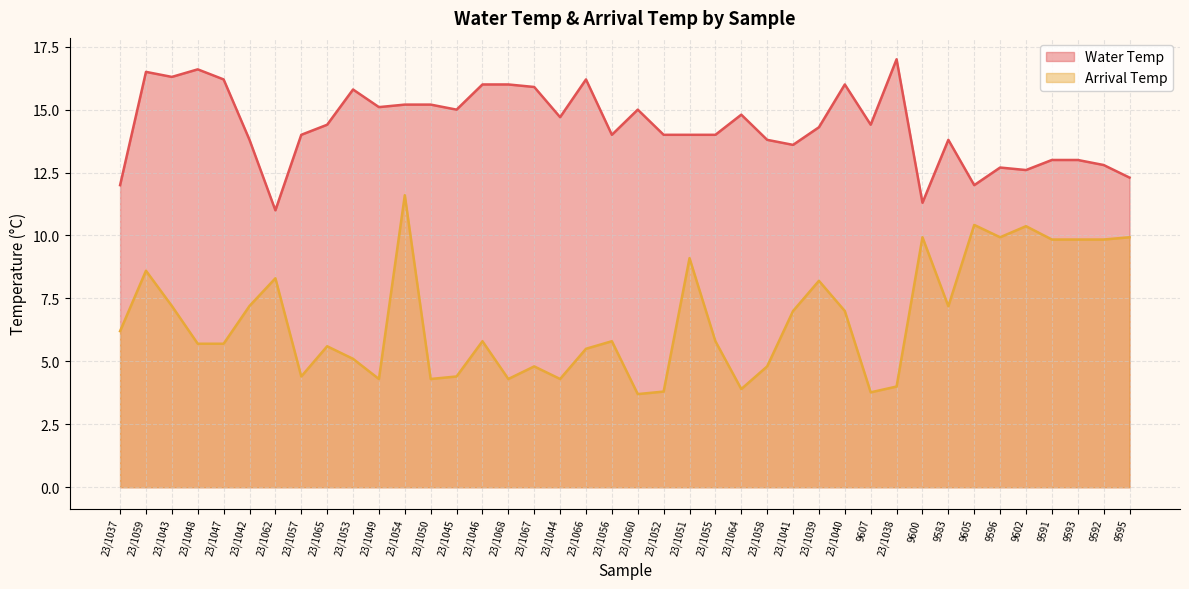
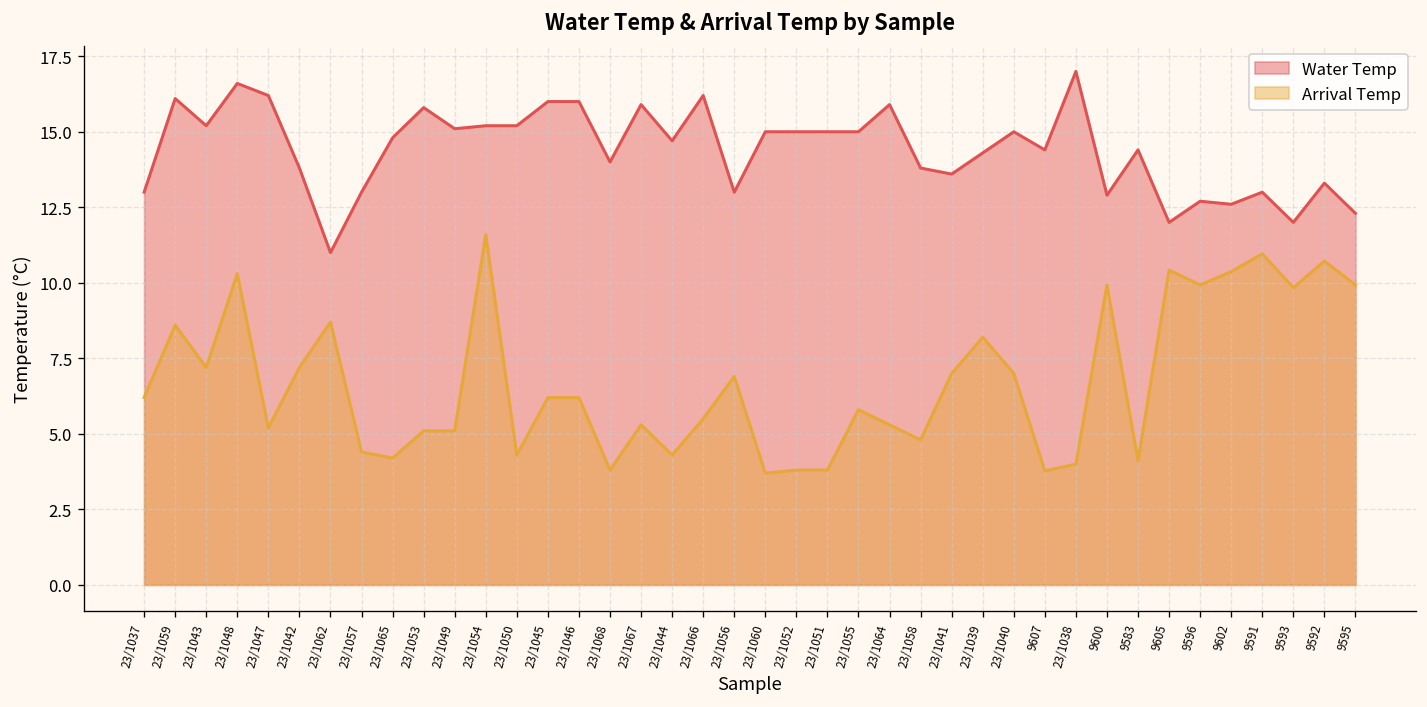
  {
    "Water Temp": {
-     "23/1037": 12,
-     "23/1059": 16.5,
-     "23/1043": 16.3,
+     "23/1037": 13,
+     "23/1059": 16.1,
+     "23/1043": 15.2,
      "23/1048": 16.6,
      "23/1047": 16.2,
      "23/1042": 13.8,
      "23/1062": 11.0,
-     "23/1057": 14,
-     "23/1065": 14.4,
+     "23/1057": 13,
+     "23/1065": 14.8,
      "23/1053": 15.8,
      "23/1049": 15.1,
      "23/1054": 15.2,
      "23/1050": 15.2,
-     "23/1045": 15,
+     "23/1045": 16,
      "23/1046": 16.0,
-     "23/1068": 16,
+     "23/1068": 14,
      "23/1067": 15.9,
      "23/1044": 14.7,
      "23/1066": 16.2,
-     "23/1056": 14,
+     "23/1056": 13,
      "23/1060": 15.0,
-     "23/1052": 14,
-     "23/1051": 14,
-     "23/1055": 14,
-     "23/1064": 14.8,
+     "23/1052": 15,
+     "23/1051": 15,
+     "23/1055": 15,
+     "23/1064": 15.9,
      "23/1058": 13.8,
      "23/1041": 13.6,
      "23/1039": 14.3,
-     "23/1040": 16,
+     "23/1040": 15,
      "9607": 14.4,
      "23/1038": 17.0,
-     "9600": 11.3,
-     "9583": 13.8,
+     "9600": 12.9,
+     "9583": 14.4,
      "9605": 12.0,
      "9596": 12.7,
      "9602": 12.6,
      "9591": 13.0,
-     "9593": 13,
-     "9592": 12.8,
+     "9593": 12,
+     "9592": 13.3,
      "9595": 12.3
    },
    "Arrival Temp": {
      "23/1037": 6.2,
      "23/1059": 8.6,
      "23/1043": 7.2,
-     "23/1048": 5.7,
-     "23/1047": 5.7,
+     "23/1048": 10.3,
+     "23/1047": 5.2,
      "23/1042": 7.2,
-     "23/1062": 8.3,
+     "23/1062": 8.7,
      "23/1057": 4.4,
-     "23/1065": 5.6,
+     "23/1065": 4.2,
      "23/1053": 5.1,
-     "23/1049": 4.3,
+     "23/1049": 5.1,
      "23/1054": 11.6,
      "23/1050": 4.3,
-     "23/1045": 4.4,
-     "23/1046": 5.8,
-     "23/1068": 4.3,
-     "23/1067": 4.8,
+     "23/1045": 6.2,
+     "23/1046": 6.2,
+     "23/1068": 3.8,
+     "23/1067": 5.3,
      "23/1044": 4.3,
      "23/1066": 5.5,
-     "23/1056": 5.8,
+     "23/1056": 6.9,
      "23/1060": 3.7,
      "23/1052": 3.8,
-     "23/1051": 9.1,
+     "23/1051": 3.8,
      "23/1055": 5.8,
-     "23/1064": 3.9,
+     "23/1064": 5.3,
      "23/1058": 4.8,
      "23/1041": 7.0,
      "23/1039": 8.2,
      "23/1040": 7.0,
      "9607": 3.8,
      "23/1038": 4.0,
      "9600": 9.9,
-     "9583": 7.2,
+     "9583": 4.1,
      "9605": 10.4,
      "9596": 9.9,
      "9602": 10.4,
-     "9591": 9.8,
+     "9591": 11.0,
      "9593": 9.8,
-     "9592": 9.8,
+     "9592": 10.7,
      "9595": 9.9
    }
  }
